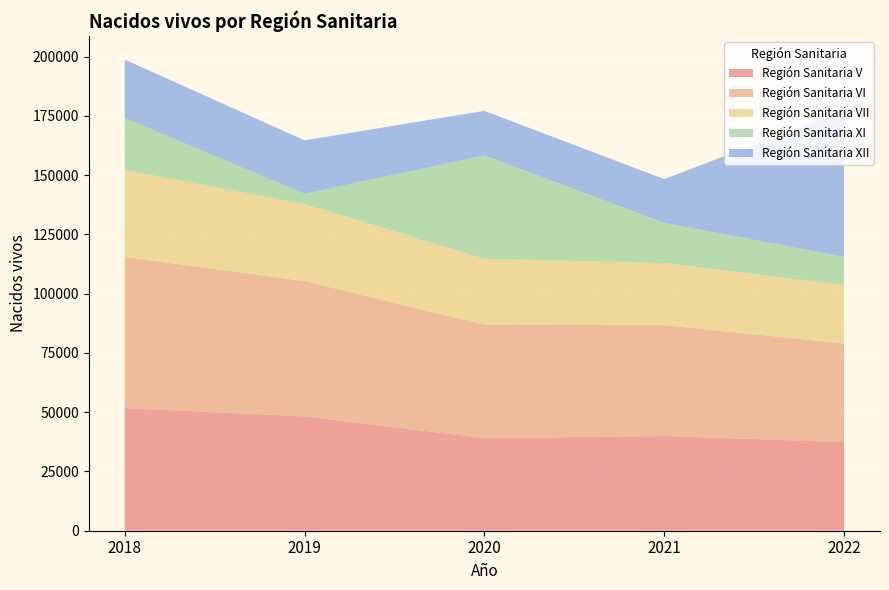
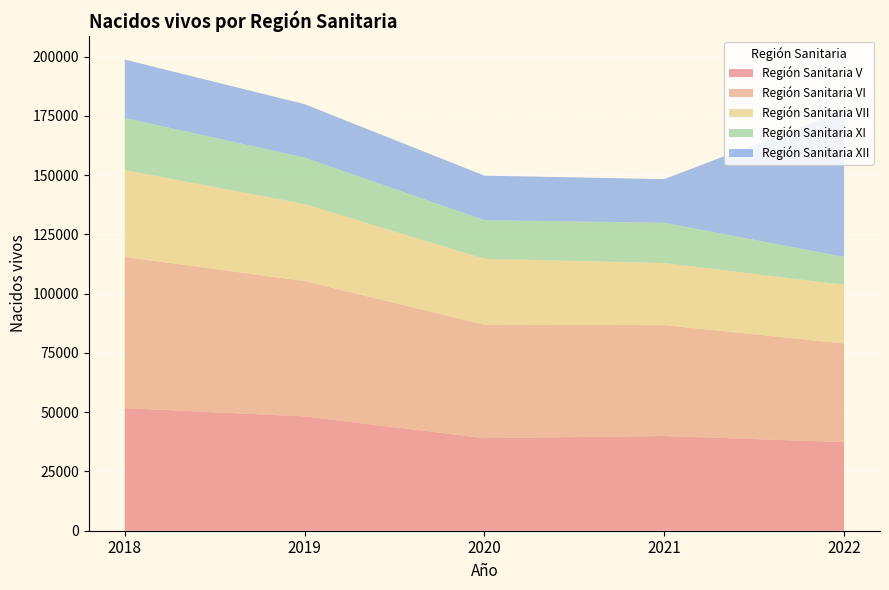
  {
    "Región Sanitaria XI": {
      "2018": 22000,
-     "2019": 4000,
-     "2020": 44000,
+     "2019": 20000,
+     "2020": 16000,
      "2021": 17000,
      "2022": 12000
    },
    "Región Sanitaria XII": {
      "2018": 25000,
      "2019": 23000,
      "2020": 19000,
      "2021": 18000
    }
  }
